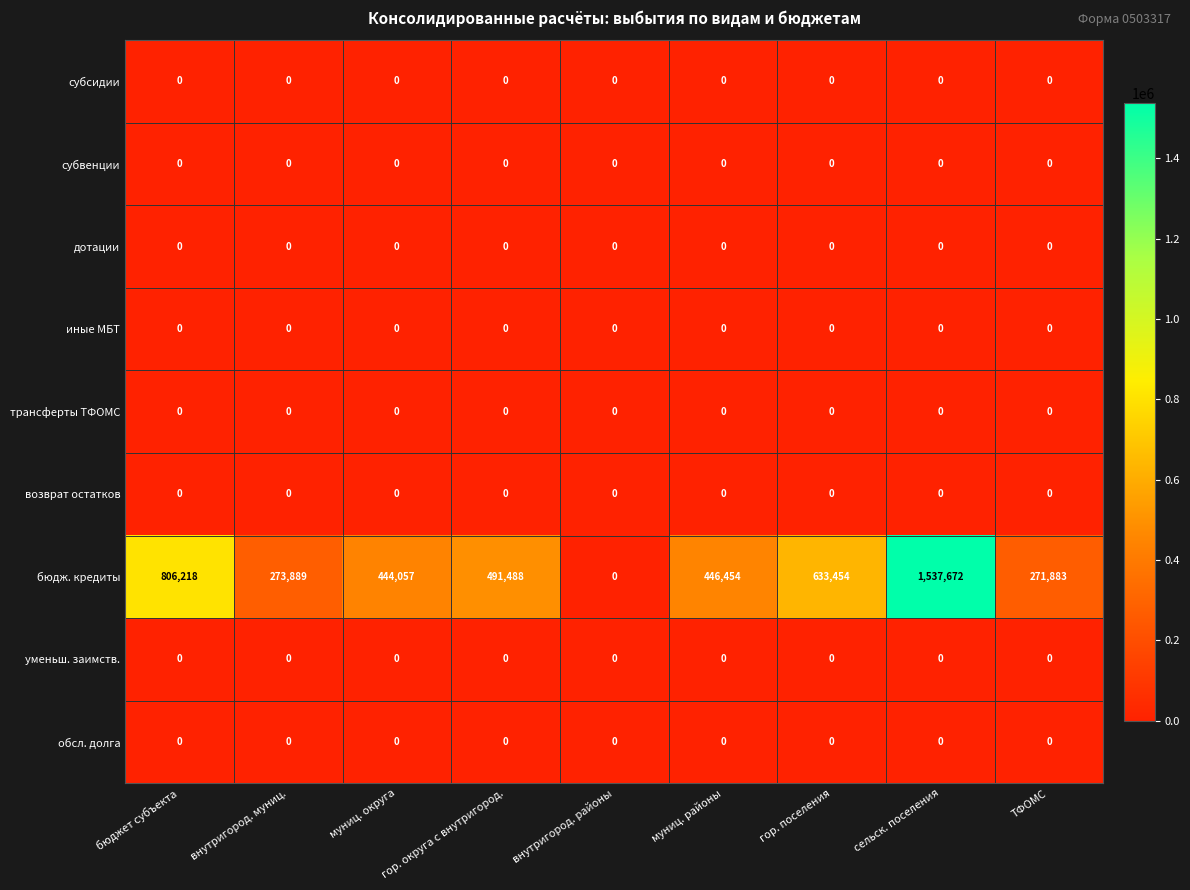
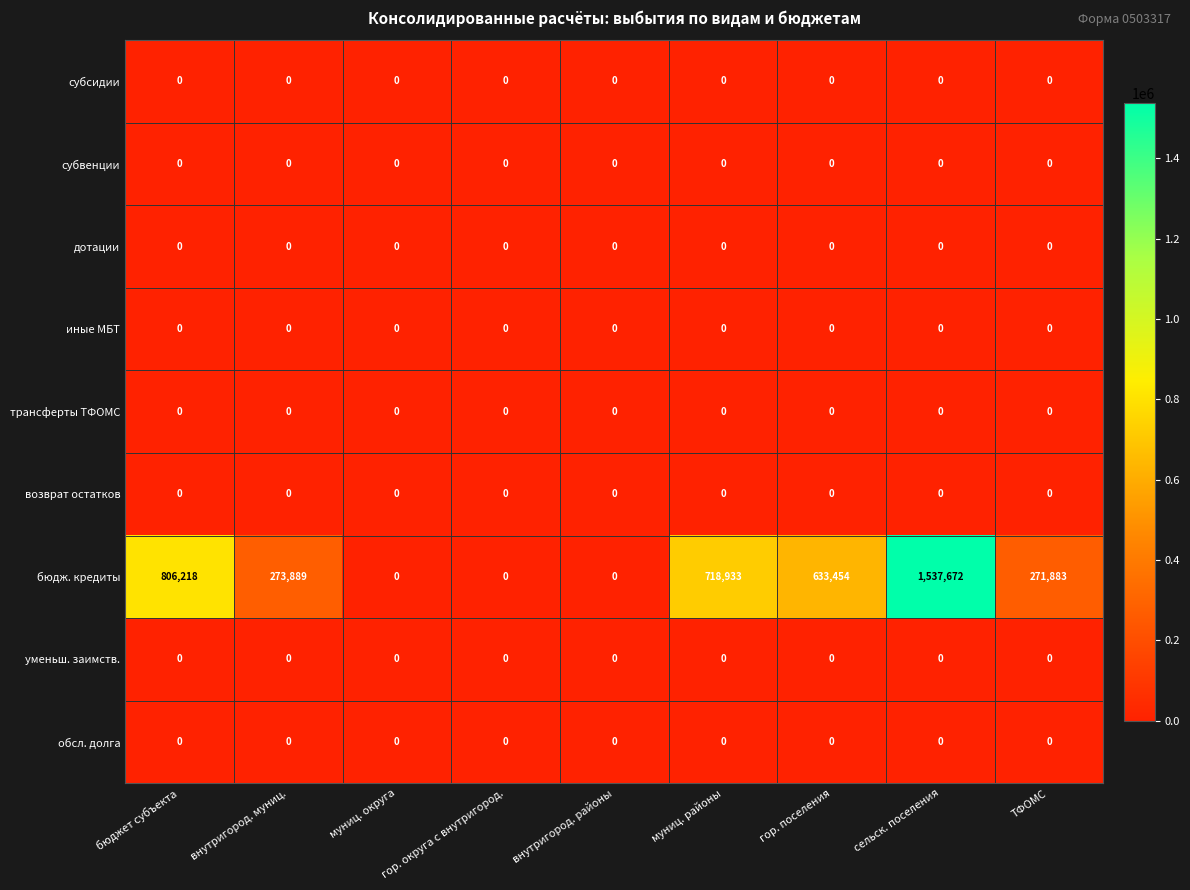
  {
    "субсидии": {
      "бюджет субъекта": "0",
      "внутригород. муниц.": "0",
      "муниц. округа": "0",
      "гор. округа с внутригород.": "0",
      "внутригород. районы": "0",
      "муниц. районы": "0",
      "гор. поселения": "0",
      "сельск. поселения": "0",
      "ТФОМС": "0"
    },
    "субвенции": {
      "бюджет субъекта": "0",
      "внутригород. муниц.": "0",
      "муниц. округа": "0",
      "гор. округа с внутригород.": "0",
      "внутригород. районы": "0",
      "муниц. районы": "0",
      "гор. поселения": "0",
      "сельск. поселения": "0",
      "ТФОМС": "0"
    },
    "дотации": {
      "бюджет субъекта": "0",
      "внутригород. муниц.": "0",
      "муниц. округа": "0",
      "гор. округа с внутригород.": "0",
      "внутригород. районы": "0",
      "муниц. районы": "0",
      "гор. поселения": "0",
      "сельск. поселения": "0",
      "ТФОМС": "0"
    },
    "иные МБТ": {
      "бюджет субъекта": "0",
      "внутригород. муниц.": "0",
      "муниц. округа": "0",
      "гор. округа с внутригород.": "0",
      "внутригород. районы": "0",
      "муниц. районы": "0",
      "гор. поселения": "0",
      "сельск. поселения": "0",
      "ТФОМС": "0"
    },
    "трансферты ТФОМС": {
      "бюджет субъекта": "0",
      "внутригород. муниц.": "0",
      "муниц. округа": "0",
      "гор. округа с внутригород.": "0",
      "внутригород. районы": "0",
      "муниц. районы": "0",
      "гор. поселения": "0",
      "сельск. поселения": "0",
      "ТФОМС": "0"
    },
    "возврат остатков": {
      "бюджет субъекта": "0",
      "внутригород. муниц.": "0",
      "муниц. округа": "0",
      "гор. округа с внутригород.": "0",
      "внутригород. районы": "0",
      "муниц. районы": "0",
      "гор. поселения": "0",
      "сельск. поселения": "0",
      "ТФОМС": "0"
    },
    "бюдж. кредиты": {
      "бюджет субъекта": "806,218",
      "внутригород. муниц.": "273,889",
-     "муниц. округа": "444,057",
-     "гор. округа с внутригород.": "491,488",
+     "муниц. округа": "0",
+     "гор. округа с внутригород.": "0",
      "внутригород. районы": "0",
-     "муниц. районы": "446,454",
+     "муниц. районы": "718,933",
      "гор. поселения": "633,454",
      "сельск. поселения": "1,537,672",
      "ТФОМС": "271,883"
    },
    "уменьш. заимств.": {
      "бюджет субъекта": "0",
      "внутригород. муниц.": "0",
      "муниц. округа": "0",
      "гор. округа с внутригород.": "0",
      "внутригород. районы": "0",
      "муниц. районы": "0",
      "гор. поселения": "0",
      "сельск. поселения": "0",
      "ТФОМС": "0"
    },
    "обсл. долга": {
      "бюджет субъекта": "0",
      "внутригород. муниц.": "0",
      "муниц. округа": "0",
      "гор. округа с внутригород.": "0",
      "внутригород. районы": "0",
      "муниц. районы": "0",
      "гор. поселения": "0",
      "сельск. поселения": "0",
      "ТФОМС": "0"
    }
  }
